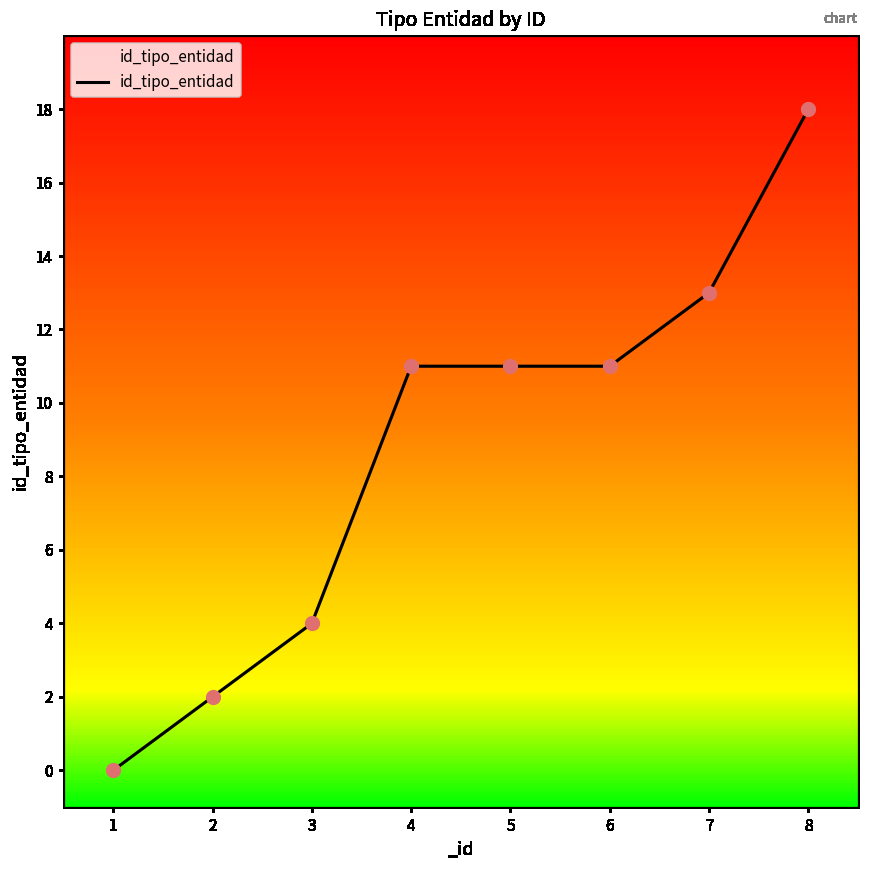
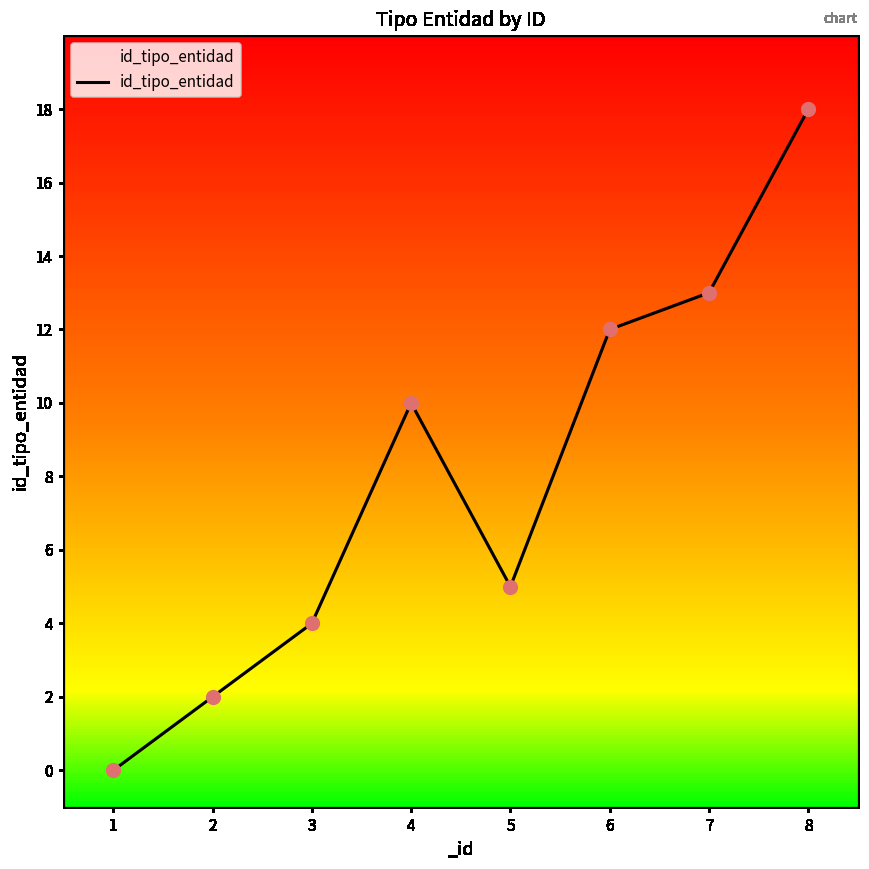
  {
    "1": 0,
    "2": 2,
    "3": 4,
-   "4": 11,
-   "5": 11,
-   "6": 11,
+   "4": 10,
+   "5": 5,
+   "6": 12,
    "7": 13,
    "8": 18
  }
